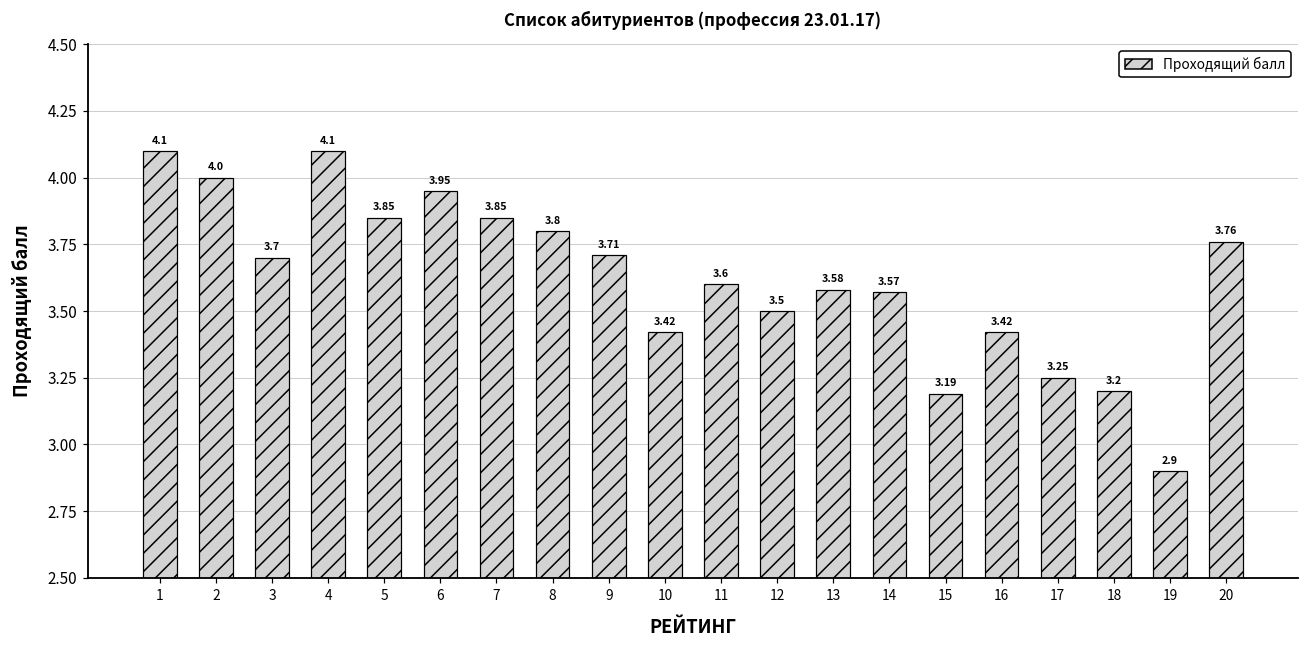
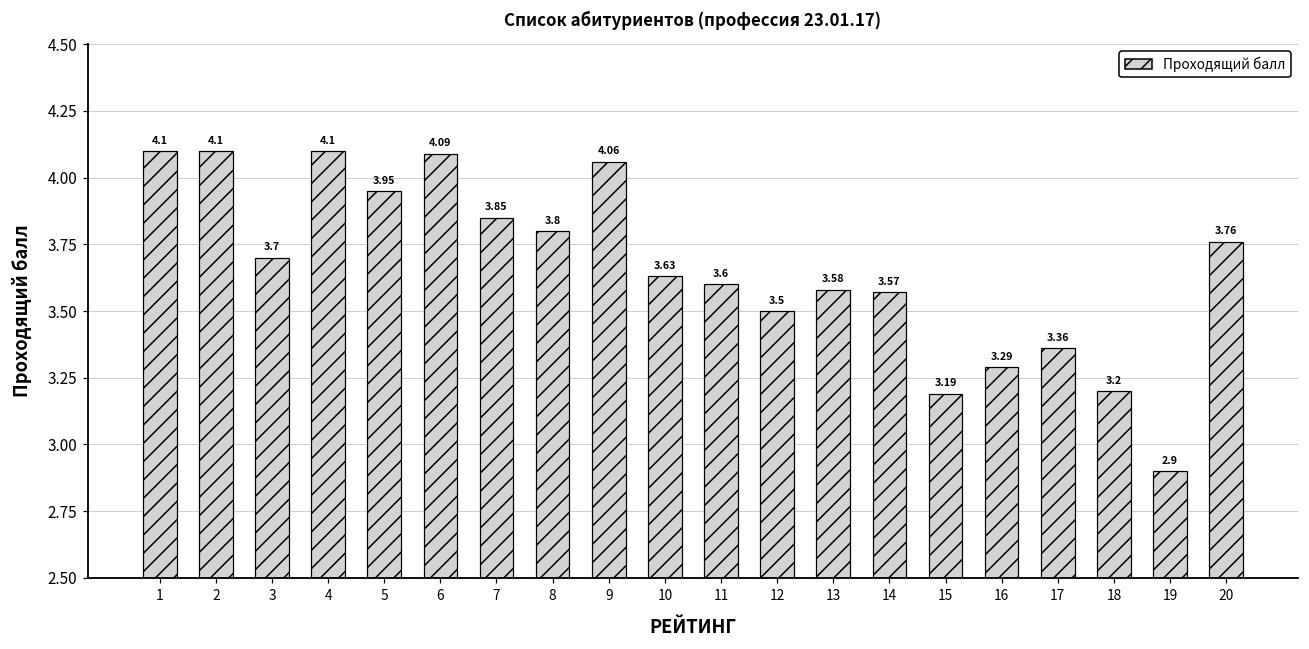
  {
    "1": 4.1,
-   "2": 4.0,
+   "2": 4.1,
    "3": 3.7,
    "4": 4.1,
-   "5": 3.85,
-   "6": 3.95,
+   "5": 3.95,
+   "6": 4.09,
    "7": 3.85,
    "8": 3.8,
-   "9": 3.71,
-   "10": 3.42,
+   "9": 4.06,
+   "10": 3.63,
    "11": 3.6,
    "12": 3.5,
    "13": 3.58,
    "14": 3.57,
    "15": 3.19,
-   "16": 3.42,
-   "17": 3.25,
+   "16": 3.29,
+   "17": 3.36,
    "18": 3.2,
    "19": 2.9,
    "20": 3.76
  }
